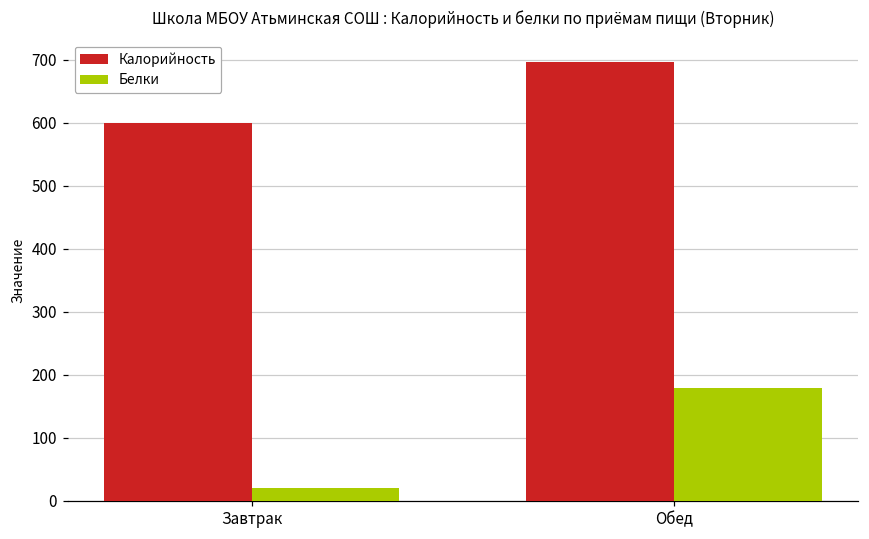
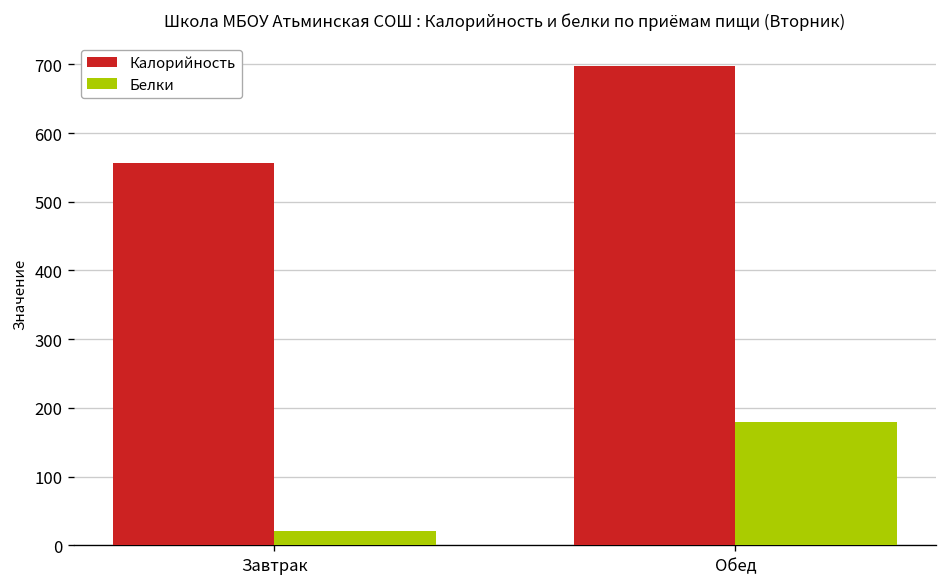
  {
    "Калорийность": {
-     "Завтрак": 600,
+     "Завтрак": 560,
      "Обед": 700
    },
    "Белки": {
      "Завтрак": 20,
      "Обед": 180
    }
  }
